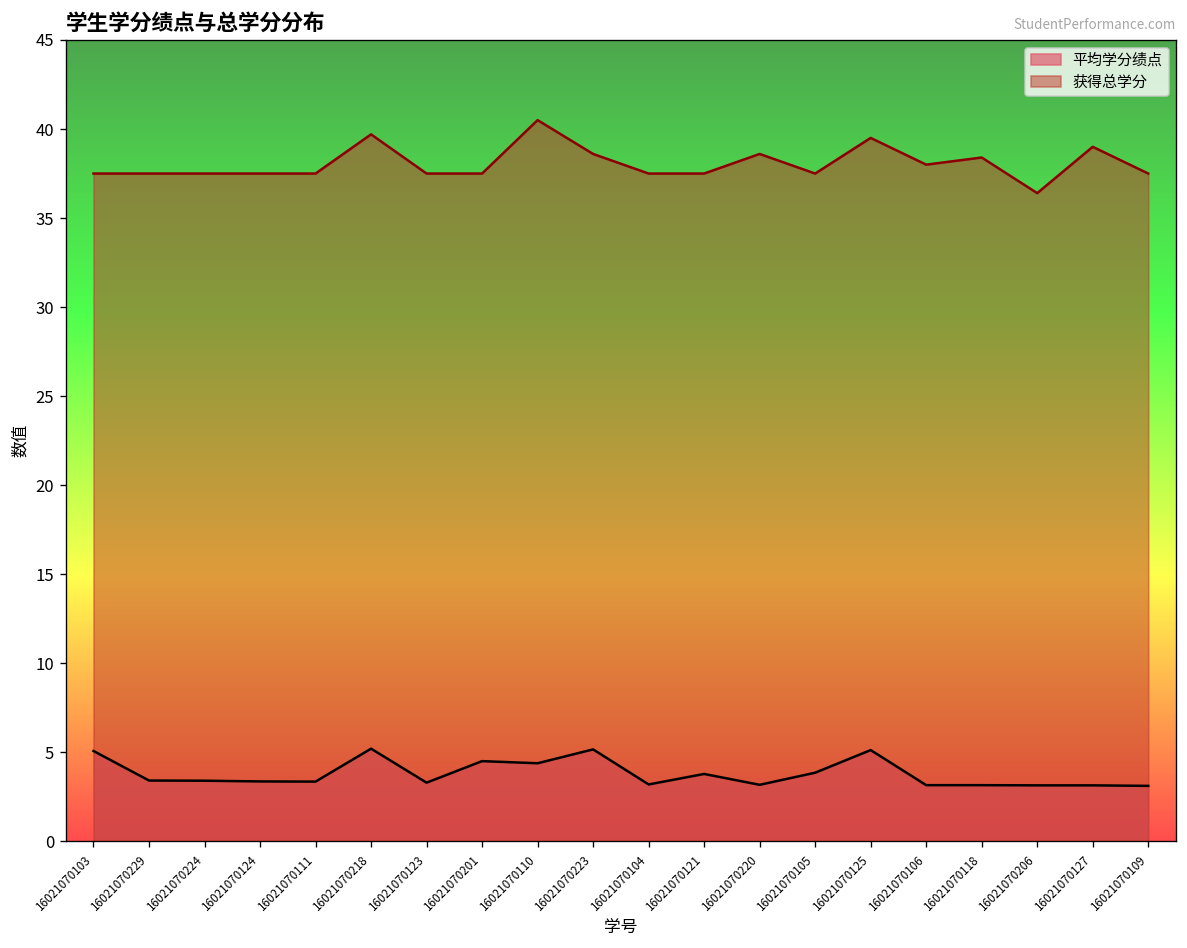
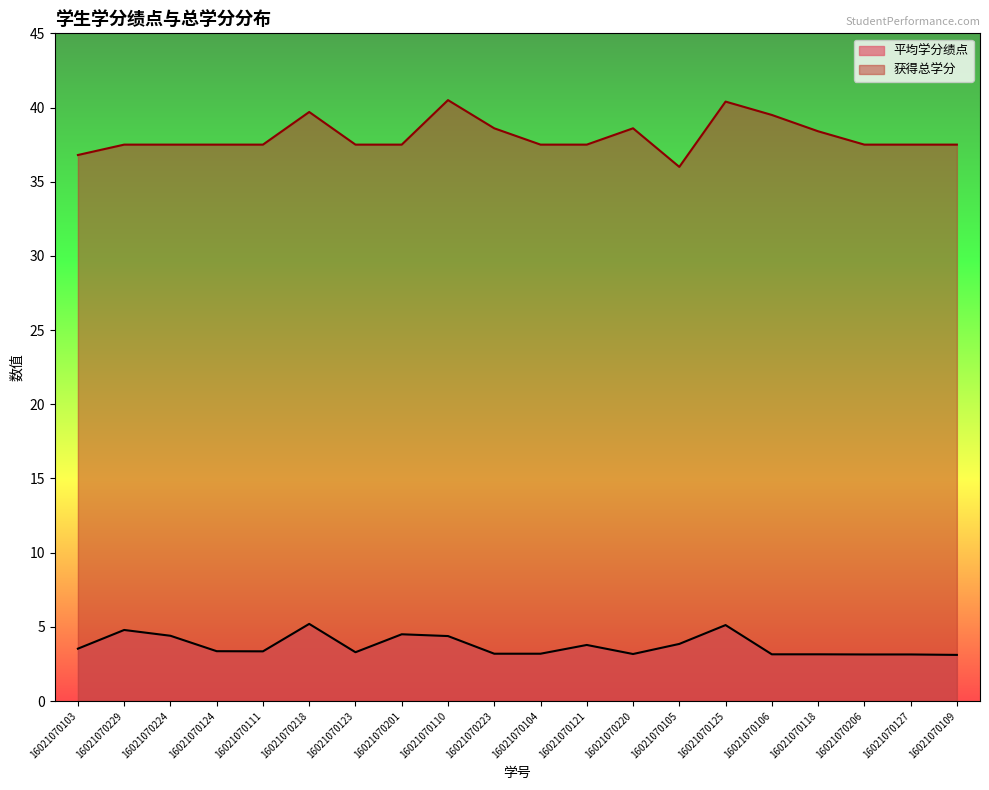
  {
    "平均学分绩点": {
-     "16021070103": 5.1,
-     "16021070229": 3.4,
-     "16021070224": 3.4,
+     "16021070103": 3.5,
+     "16021070229": 4.8,
+     "16021070224": 4.4,
      "16021070124": 3.4,
      "16021070111": 3.4,
      "16021070218": 5.2,
      "16021070123": 3.3,
      "16021070201": 4.5,
      "16021070110": 4.4,
-     "16021070223": 5.2,
+     "16021070223": 3.2,
      "16021070104": 3.2,
      "16021070121": 3.8,
      "16021070220": 3.2,
      "16021070105": 3.9,
      "16021070125": 5.1,
      "16021070106": 3.2,
      "16021070118": 3.2,
      "16021070206": 3.1,
      "16021070127": 3.1,
      "16021070109": 3.1
    },
    "获得总学分": {
-     "16021070103": 37.5,
+     "16021070103": 36.8,
      "16021070229": 37.5,
      "16021070224": 37.5,
      "16021070124": 37.5,
      "16021070111": 37.5,
      "16021070218": 39.7,
      "16021070123": 37.5,
      "16021070201": 37.5,
      "16021070110": 40.5,
      "16021070223": 38.6,
      "16021070104": 37.5,
      "16021070121": 37.5,
      "16021070220": 38.6,
-     "16021070105": 37.5,
-     "16021070125": 39.5,
-     "16021070106": 38.0,
+     "16021070105": 36.0,
+     "16021070125": 40.4,
+     "16021070106": 39.5,
      "16021070118": 38.4,
-     "16021070206": 36.4,
-     "16021070127": 39.0,
+     "16021070206": 37.5,
+     "16021070127": 37.5,
      "16021070109": 37.5
    }
  }
